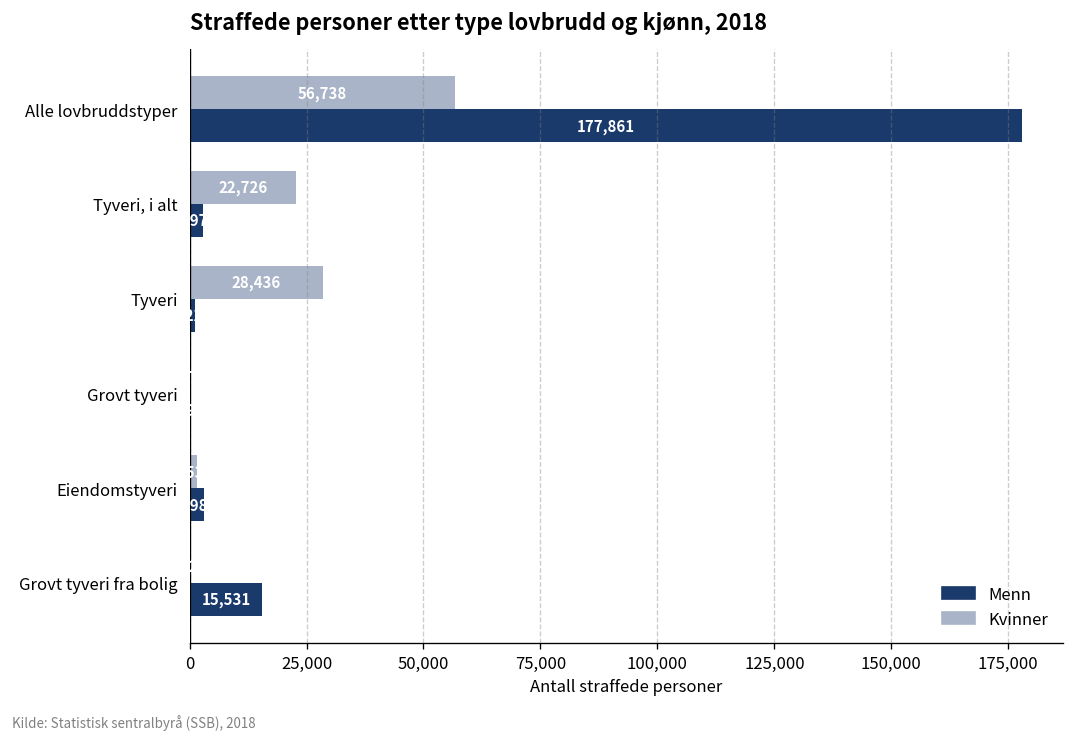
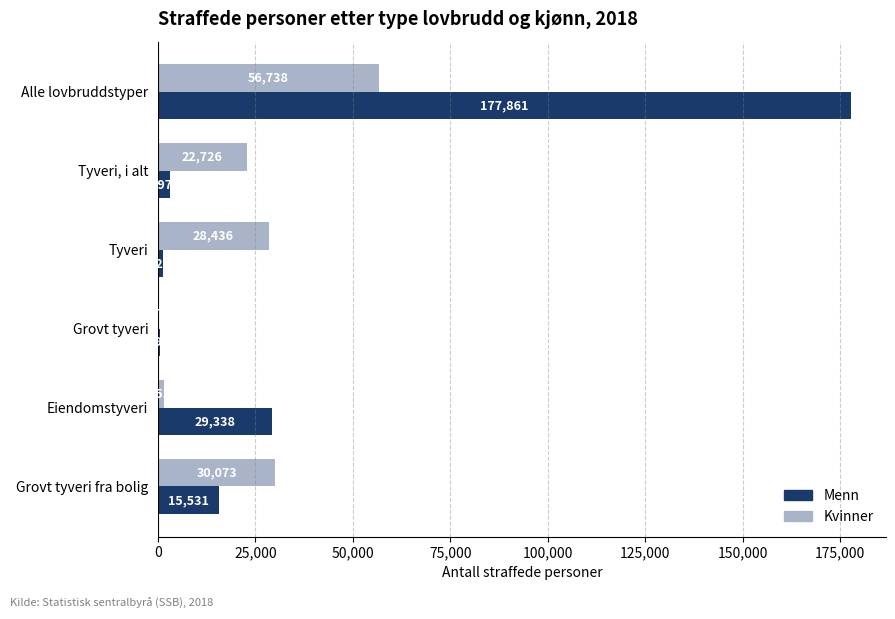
  {
    "Menn": {
      "Tyveri, i alt": "3,000",
      "Tyveri": "1,000",
-     "Eiendomstyveri": "3,000"
+     "Eiendomstyveri": "29,000"
    },
    "Kvinner": {
      "Eiendomstyveri": "2,000",
-     "Grovt tyveri fra bolig": "0"
+     "Grovt tyveri fra bolig": "30,000"
    }
  }
